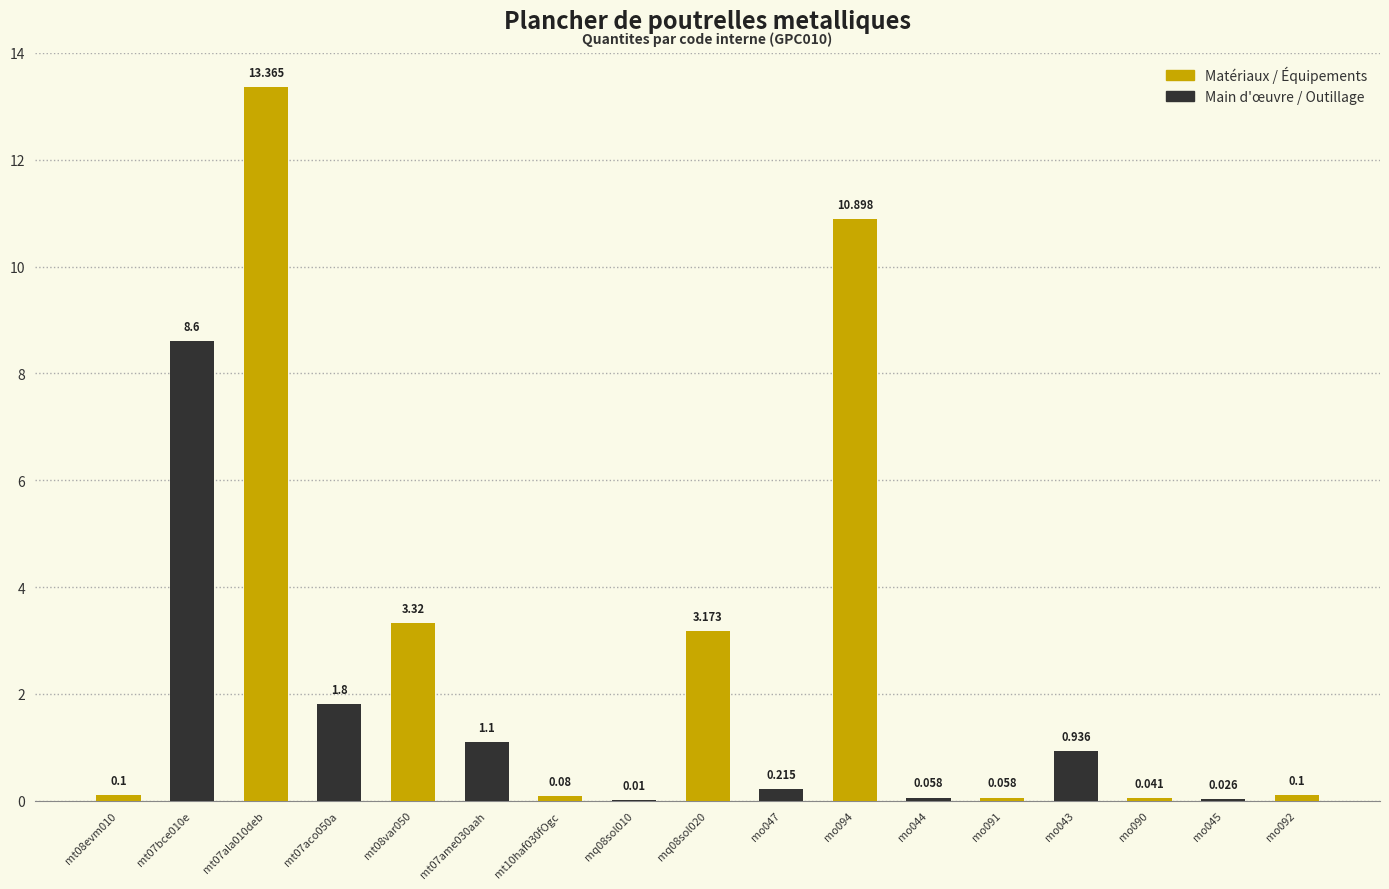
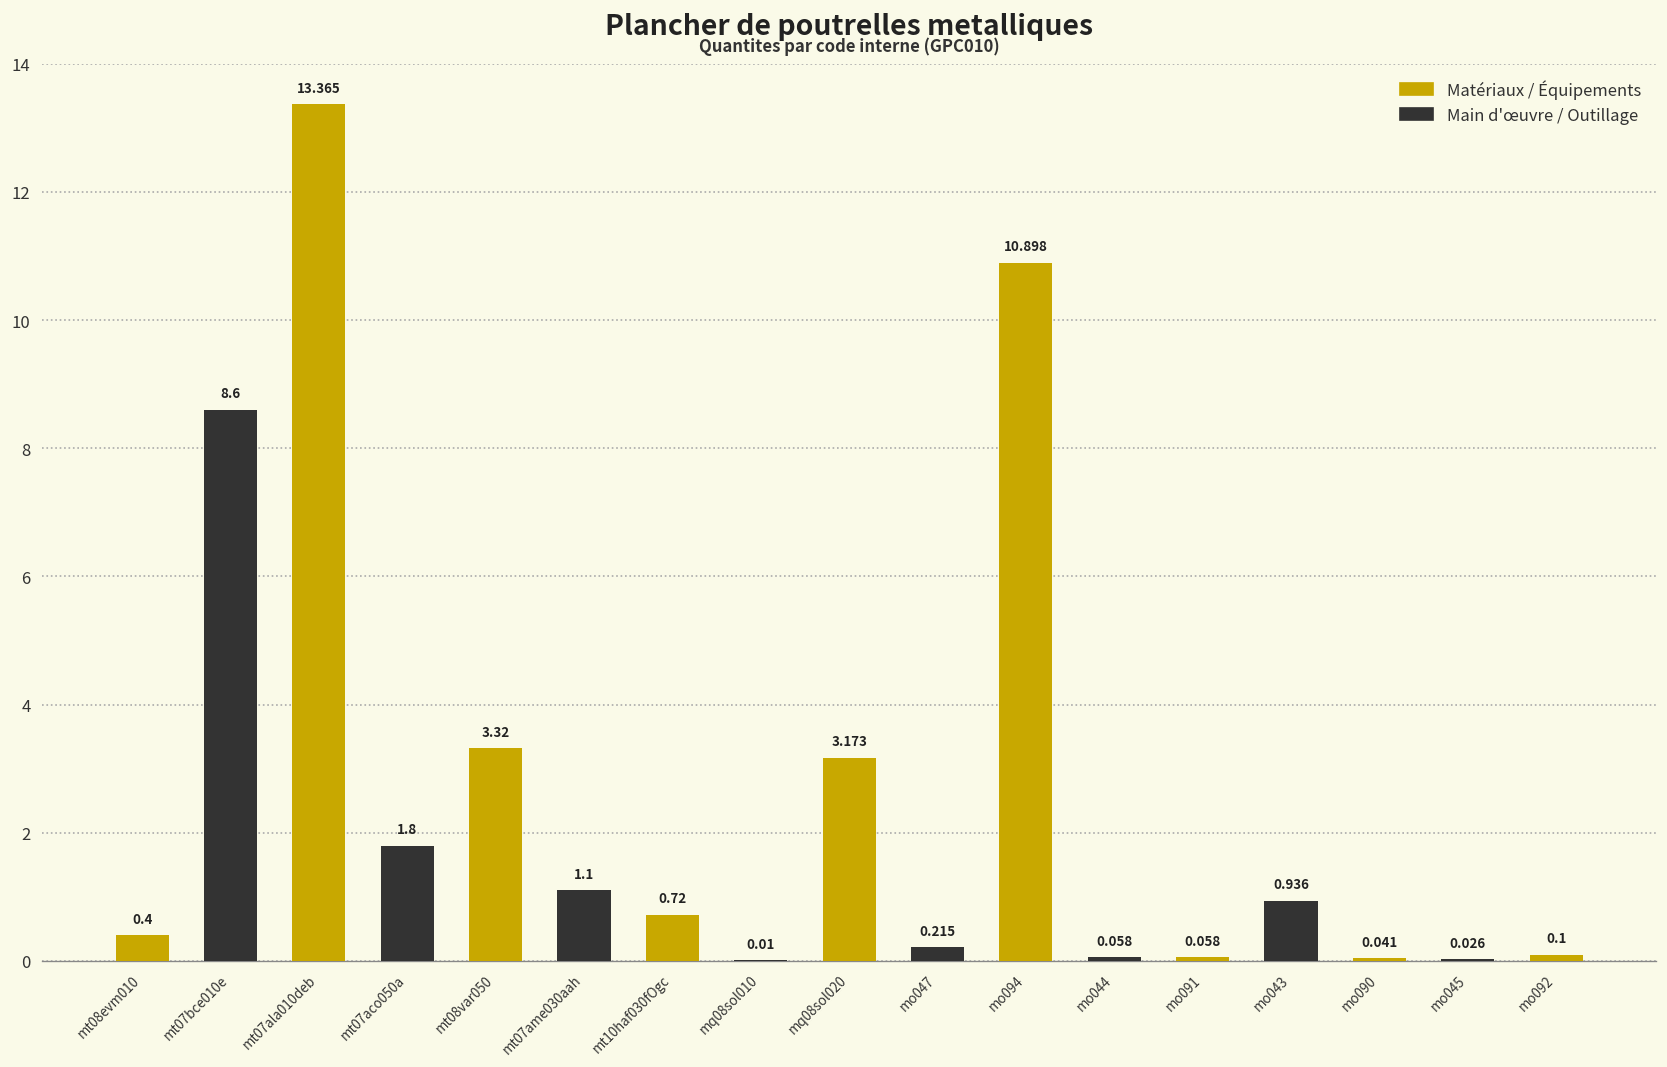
  {
-   "mt08evm010": 0.1,
+   "mt08evm010": 0.4,
    "mt07bce010e": 8.6,
    "mt07ala010deb": 13.365,
    "mt07aco050a": 1.8,
    "mt08var050": 3.32,
    "mt07ame030aah": 1.1,
-   "mt10haf030fOgc": 0.08,
+   "mt10haf030fOgc": 0.72,
    "mq08sol010": 0.01,
    "mq08sol020": 3.173,
    "mo047": 0.215,
    "mo094": 10.898,
    "mo044": 0.058,
    "mo091": 0.058,
    "mo043": 0.936,
    "mo090": 0.041,
    "mo045": 0.026,
    "mo092": 0.1
  }
